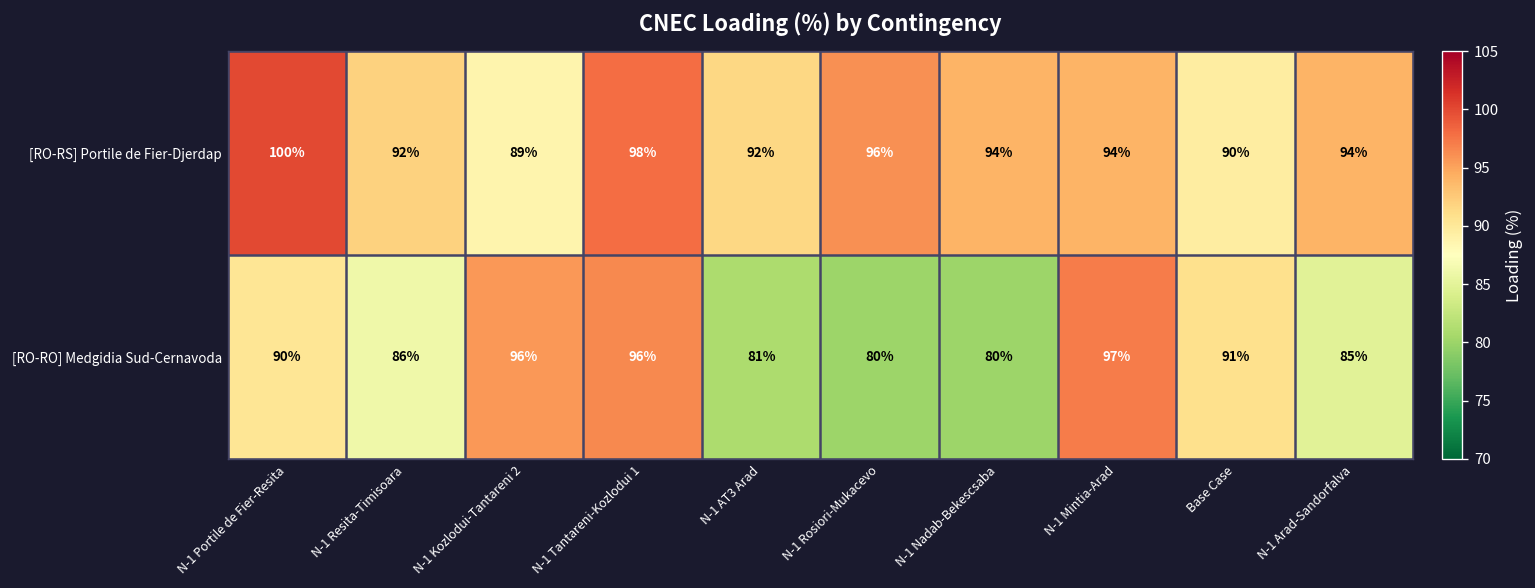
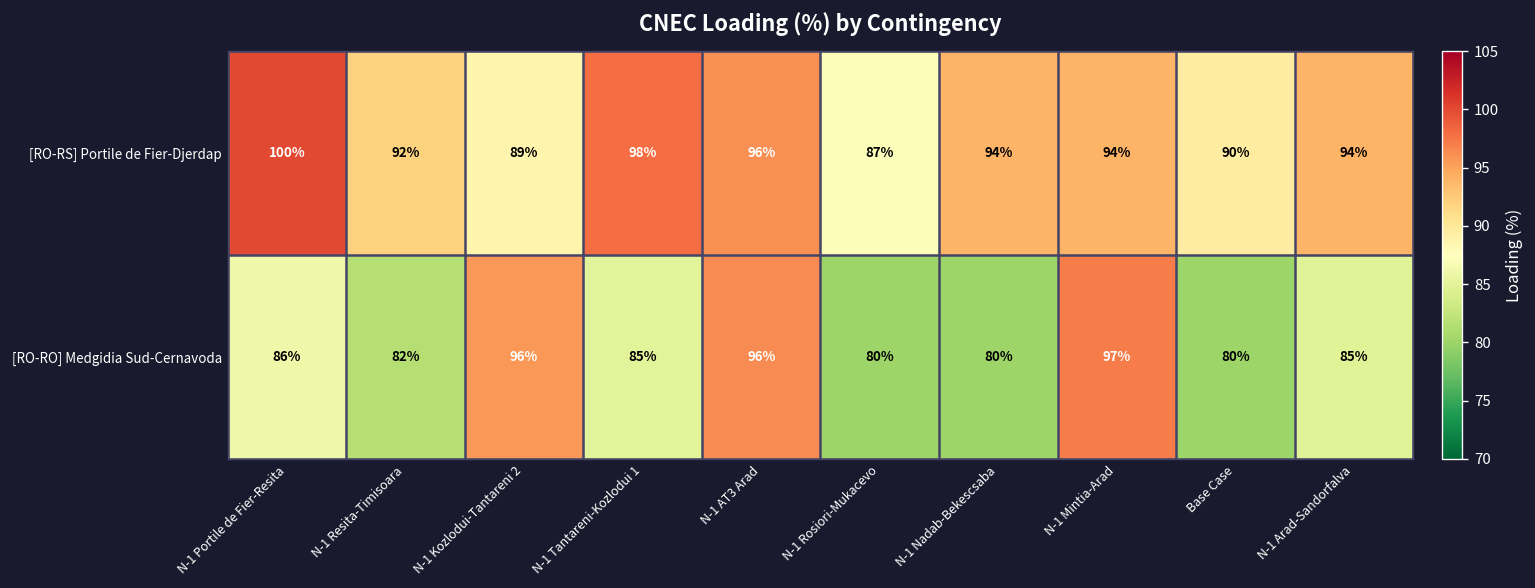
  {
    "[RO-RS] Portile de Fier-Djerdap": {
      "N-1 Portile de Fier-Resita": "100%",
      "N-1 Resita-Timisoara": "92%",
      "N-1 Kozlodui-Tantareni 2": "89%",
      "N-1 Tantareni-Kozlodui 1": "98%",
-     "N-1 AT3 Arad": "92%",
-     "N-1 Rosiori-Mukacevo": "96%",
+     "N-1 AT3 Arad": "96%",
+     "N-1 Rosiori-Mukacevo": "87%",
      "N-1 Nadab-Bekescsaba": "94%",
      "N-1 Mintia-Arad": "94%",
      "Base Case": "90%",
      "N-1 Arad-Sandorfalva": "94%"
    },
    "[RO-RO] Medgidia Sud-Cernavoda": {
-     "N-1 Portile de Fier-Resita": "90%",
-     "N-1 Resita-Timisoara": "86%",
+     "N-1 Portile de Fier-Resita": "86%",
+     "N-1 Resita-Timisoara": "82%",
      "N-1 Kozlodui-Tantareni 2": "96%",
-     "N-1 Tantareni-Kozlodui 1": "96%",
-     "N-1 AT3 Arad": "81%",
+     "N-1 Tantareni-Kozlodui 1": "85%",
+     "N-1 AT3 Arad": "96%",
      "N-1 Rosiori-Mukacevo": "80%",
      "N-1 Nadab-Bekescsaba": "80%",
      "N-1 Mintia-Arad": "97%",
-     "Base Case": "91%",
+     "Base Case": "80%",
      "N-1 Arad-Sandorfalva": "85%"
    }
  }
